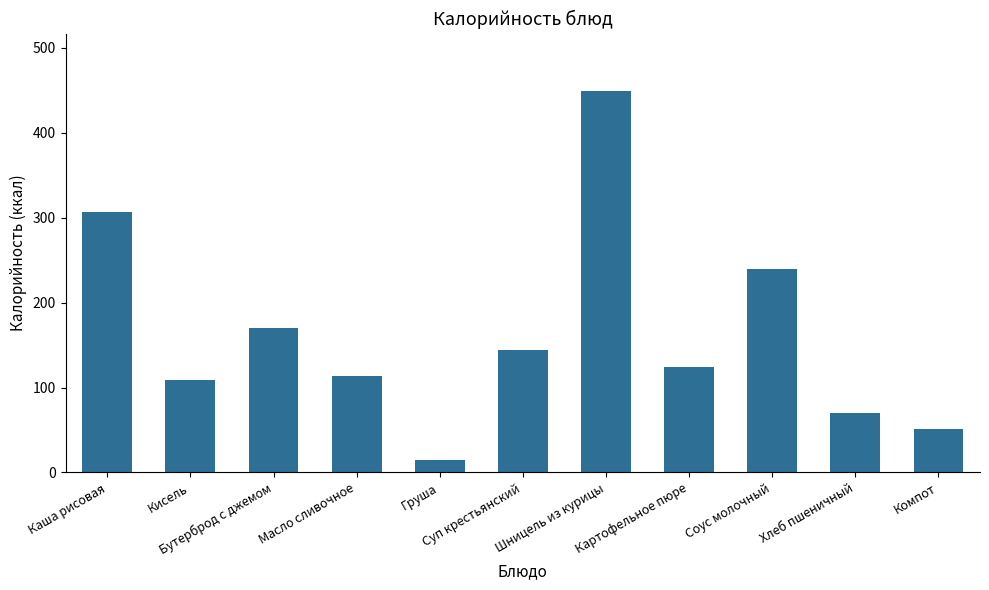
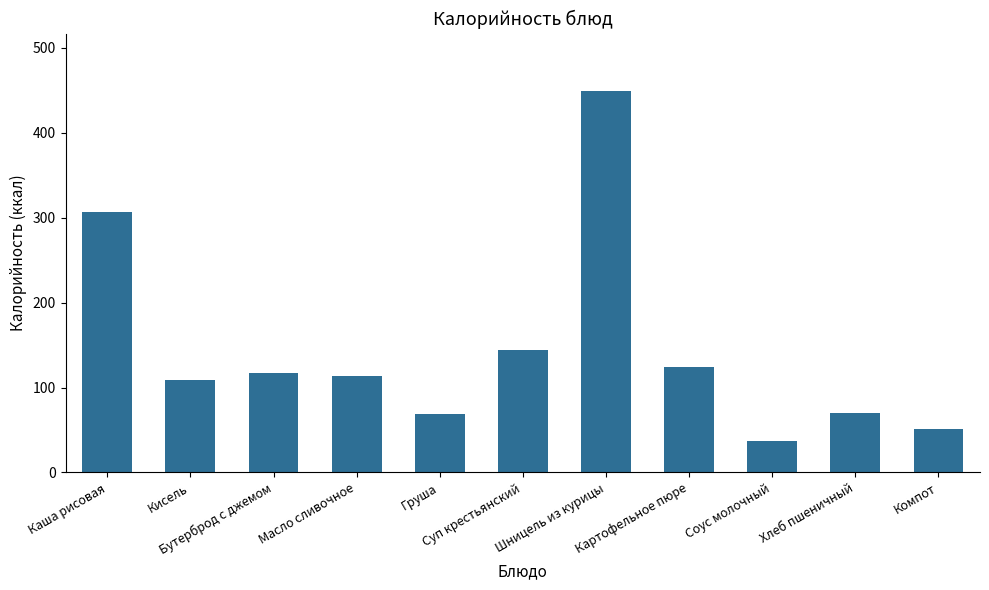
  {
    "Каша рисовая": 310,
    "Кисель": 110,
-   "Бутерброд с джемом": 170,
+   "Бутерброд с джемом": 120,
    "Масло сливочное": 110,
-   "Груша": 10,
+   "Груша": 70,
    "Суп крестьянский": 140,
    "Шницель из курицы": 450,
    "Картофельное пюре": 120,
-   "Соус молочный": 240,
+   "Соус молочный": 40,
    "Хлеб пшеничный": 70,
    "Компот": 50
  }
